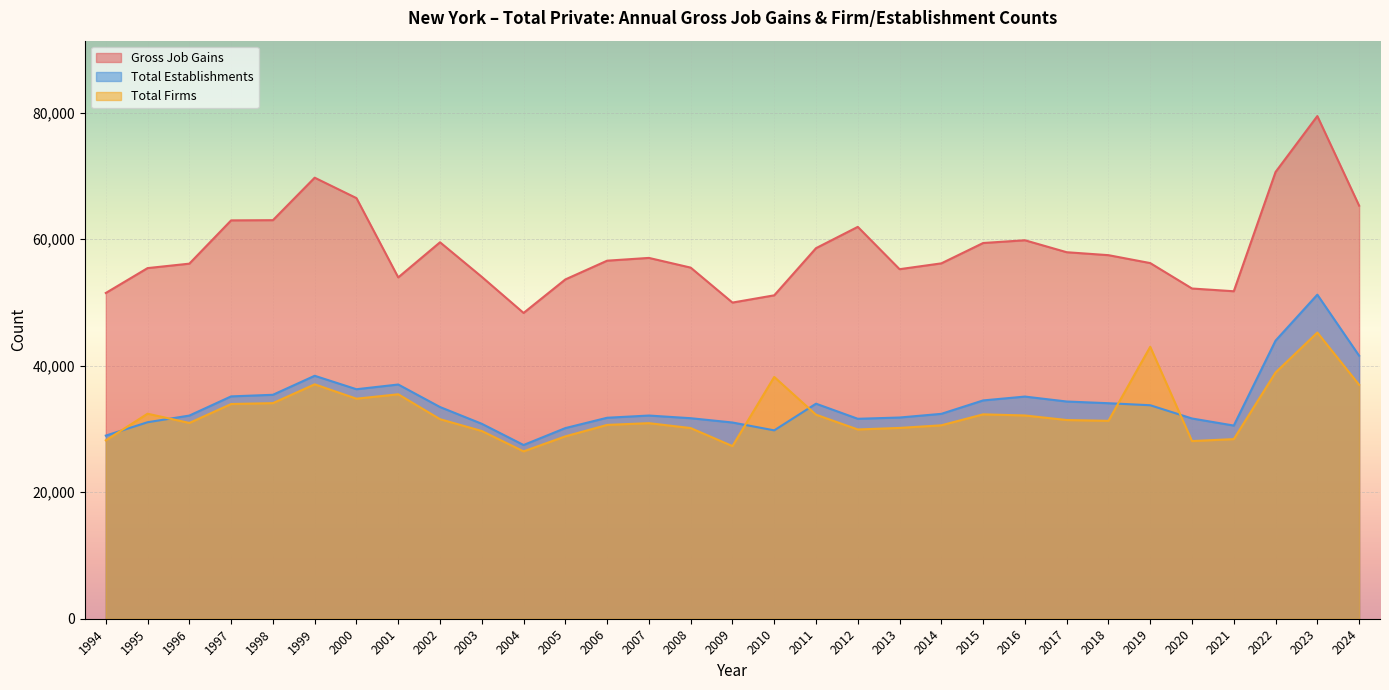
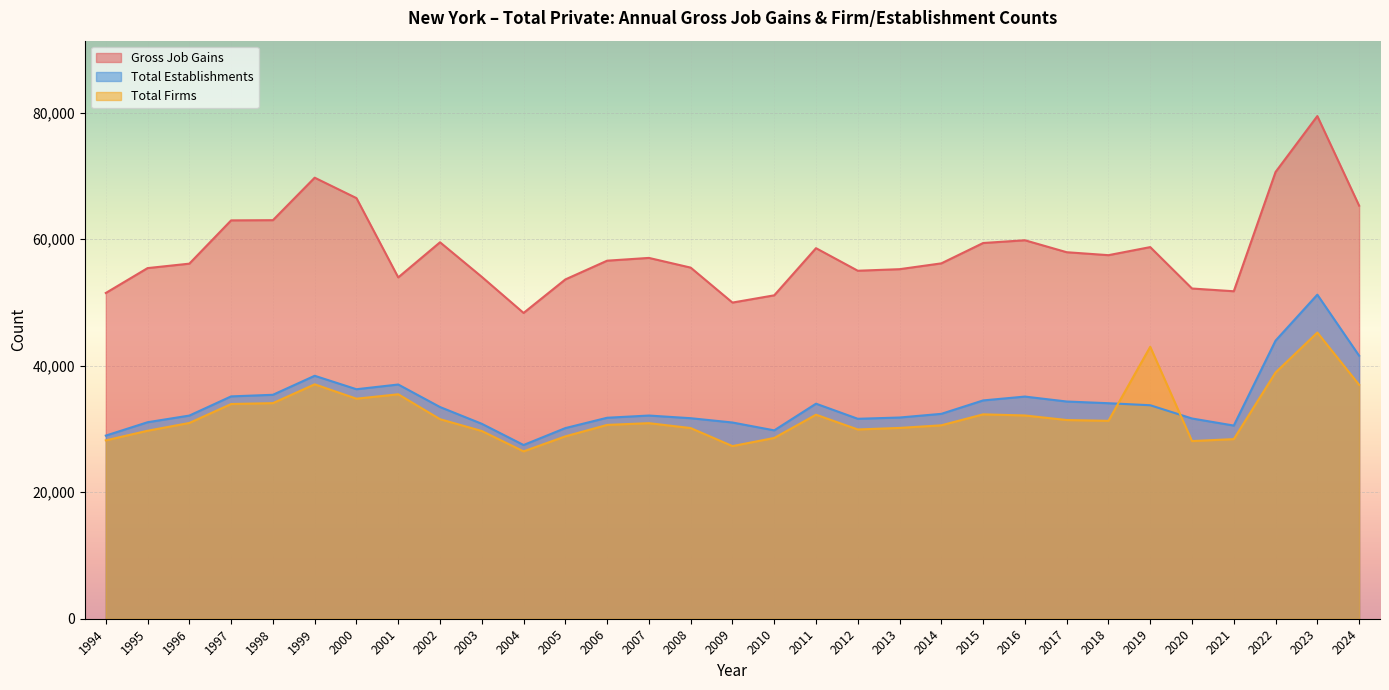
  {
    "Gross Job Gains": {
      "1994": "52,000",
      "1995": "55,000",
      "1996": "56,000",
      "1997": "63,000",
      "1998": "63,000",
      "1999": "70,000",
      "2000": "67,000",
      "2001": "54,000",
      "2002": "60,000",
      "2003": "54,000",
      "2004": "48,000",
      "2005": "54,000",
      "2006": "57,000",
      "2007": "57,000",
      "2008": "56,000",
      "2009": "50,000",
      "2010": "51,000",
      "2011": "59,000",
-     "2012": "62,000",
+     "2012": "55,000",
      "2013": "55,000",
      "2014": "56,000",
      "2015": "59,000",
      "2016": "60,000",
      "2017": "58,000",
      "2018": "57,000",
-     "2019": "56,000",
+     "2019": "59,000",
      "2020": "52,000",
      "2021": "52,000",
      "2022": "71,000",
      "2023": "79,000",
      "2024": "65,000"
    },
    "Total Establishments": {
      "1994": "29,000",
      "1995": "31,000",
      "1996": "32,000",
      "1997": "35,000",
      "1998": "35,000",
      "1999": "38,000",
      "2000": "36,000",
      "2001": "37,000",
      "2002": "33,000",
      "2003": "31,000",
      "2004": "27,000",
      "2005": "30,000",
      "2006": "32,000",
      "2007": "32,000",
      "2008": "32,000",
      "2009": "31,000",
      "2010": "30,000",
      "2011": "34,000",
      "2012": "32,000",
      "2013": "32,000",
      "2014": "32,000",
      "2015": "35,000",
      "2016": "35,000",
      "2017": "34,000",
      "2018": "34,000",
      "2019": "34,000",
      "2020": "32,000",
      "2021": "31,000",
      "2022": "44,000",
      "2023": "51,000",
      "2024": "42,000"
    },
    "Total Firms": {
      "1994": "28,000",
-     "1995": "32,000",
+     "1995": "30,000",
      "1996": "31,000",
      "1997": "34,000",
      "1998": "34,000",
      "1999": "37,000",
      "2000": "35,000",
      "2001": "35,000",
      "2002": "32,000",
      "2003": "30,000",
      "2004": "26,000",
      "2005": "29,000",
      "2006": "31,000",
      "2007": "31,000",
      "2008": "30,000",
      "2009": "27,000",
-     "2010": "38,000",
+     "2010": "29,000",
      "2011": "32,000",
      "2012": "30,000",
      "2013": "30,000",
      "2014": "31,000",
      "2015": "32,000",
      "2016": "32,000",
      "2017": "31,000",
      "2018": "31,000",
      "2019": "43,000",
      "2020": "28,000",
      "2021": "28,000",
      "2022": "39,000",
      "2023": "45,000",
      "2024": "37,000"
    }
  }
